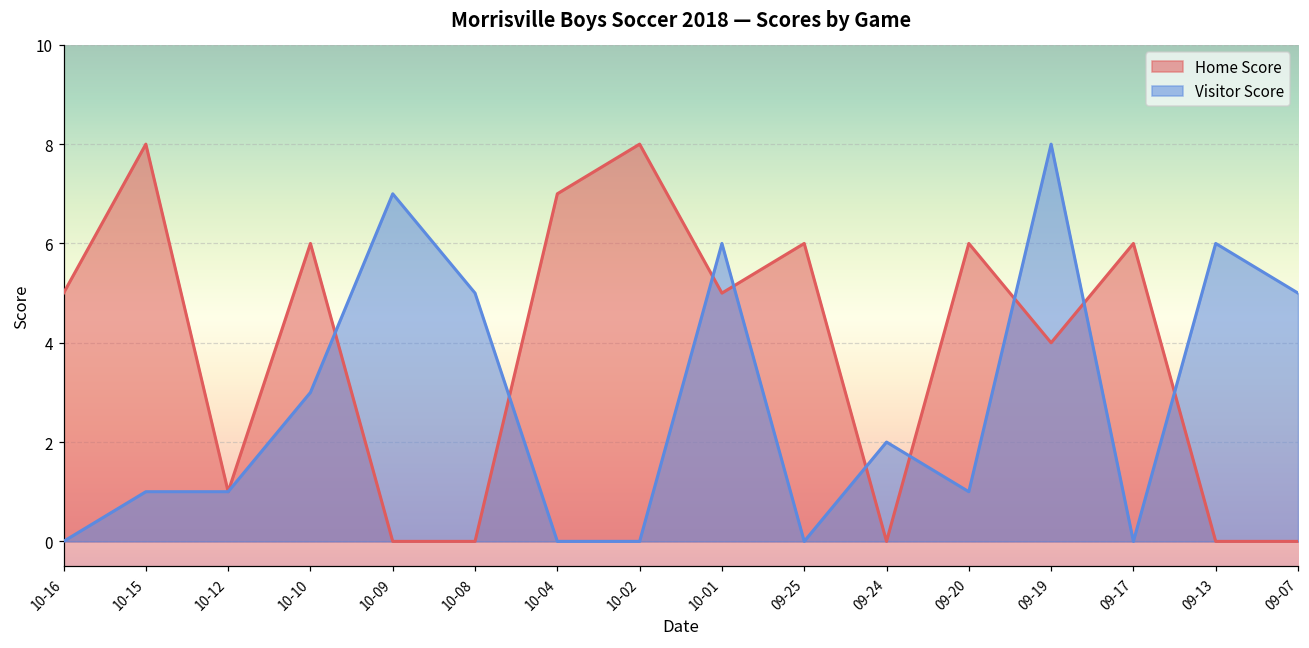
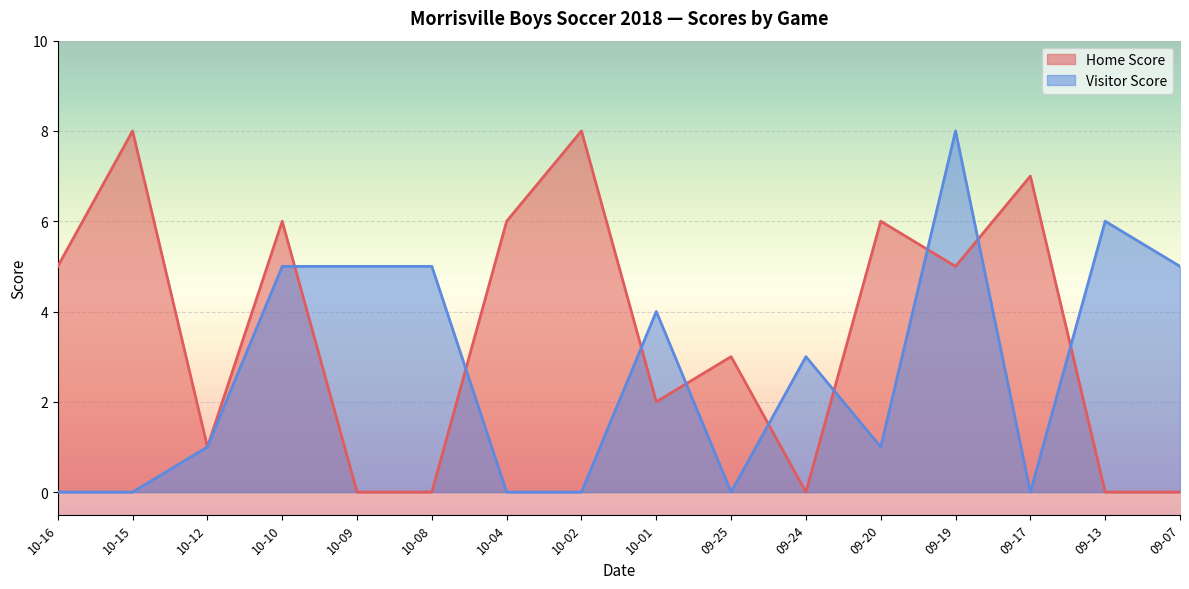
  {
    "Home Score": {
      "10-16": 5,
      "10-15": 8,
      "10-10": 6,
      "10-09": 0,
      "10-08": 0,
-     "10-04": 7,
+     "10-04": 6,
      "10-02": 8,
-     "10-01": 5,
-     "09-25": 6,
+     "10-01": 2,
+     "09-25": 3,
      "09-24": 0,
      "09-20": 6,
-     "09-19": 4,
-     "09-17": 6,
+     "09-19": 5,
+     "09-17": 7,
      "09-13": 0,
      "09-07": 0
    },
    "Visitor Score": {
      "10-16": 0,
-     "10-15": 1,
-     "10-10": 3,
-     "10-09": 7,
+     "10-15": 0,
+     "10-10": 5,
+     "10-09": 5,
      "10-08": 5,
      "10-04": 0,
      "10-02": 0,
-     "10-01": 6,
+     "10-01": 4,
      "09-25": 0,
-     "09-24": 2,
+     "09-24": 3,
      "09-20": 1,
      "09-19": 8,
      "09-17": 0,
      "09-13": 6,
      "09-07": 5
    }
  }
